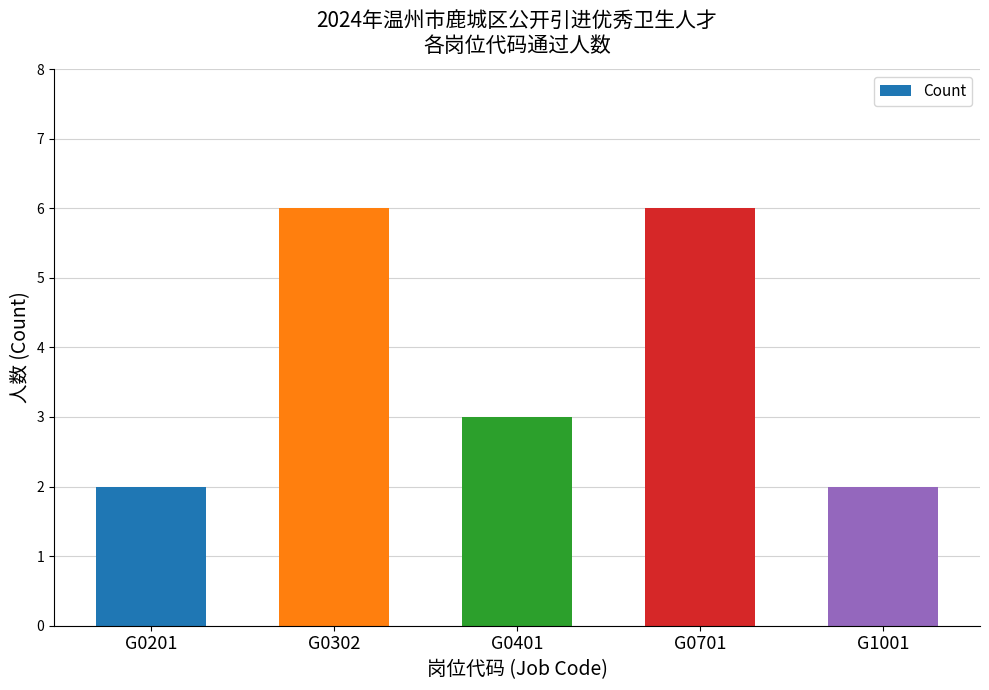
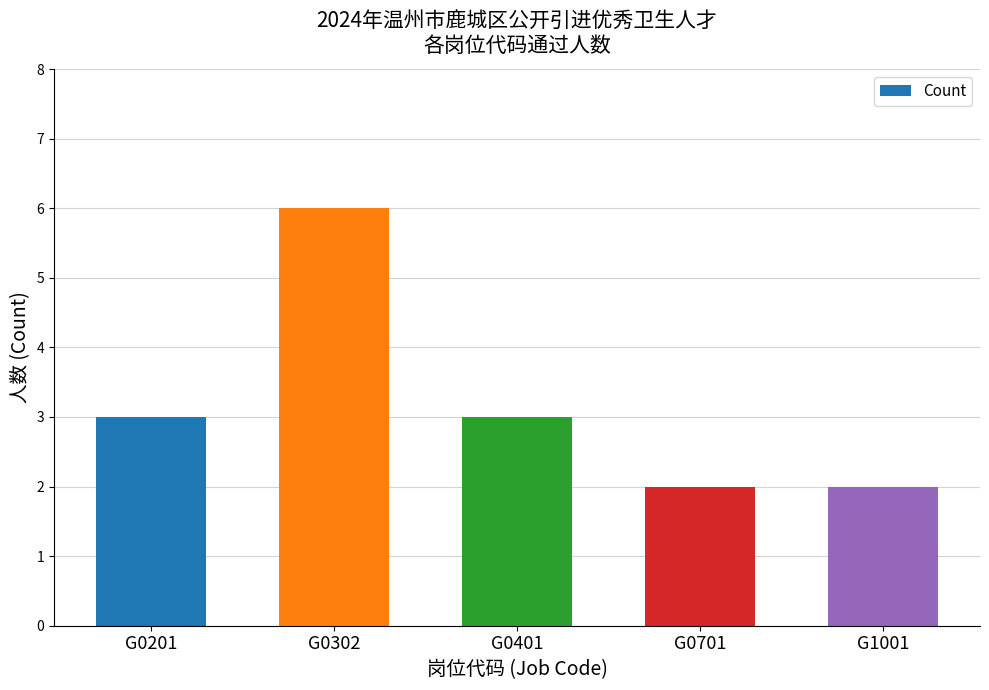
  {
-   "G0201": 2,
+   "G0201": 3,
    "G0302": 6,
    "G0401": 3,
-   "G0701": 6,
+   "G0701": 2,
    "G1001": 2
  }
